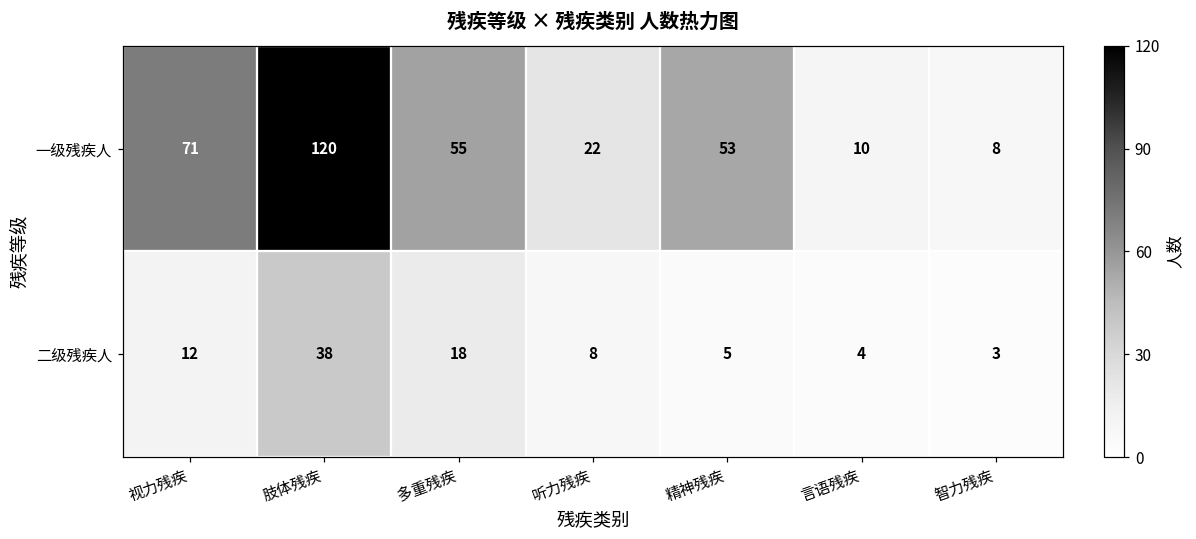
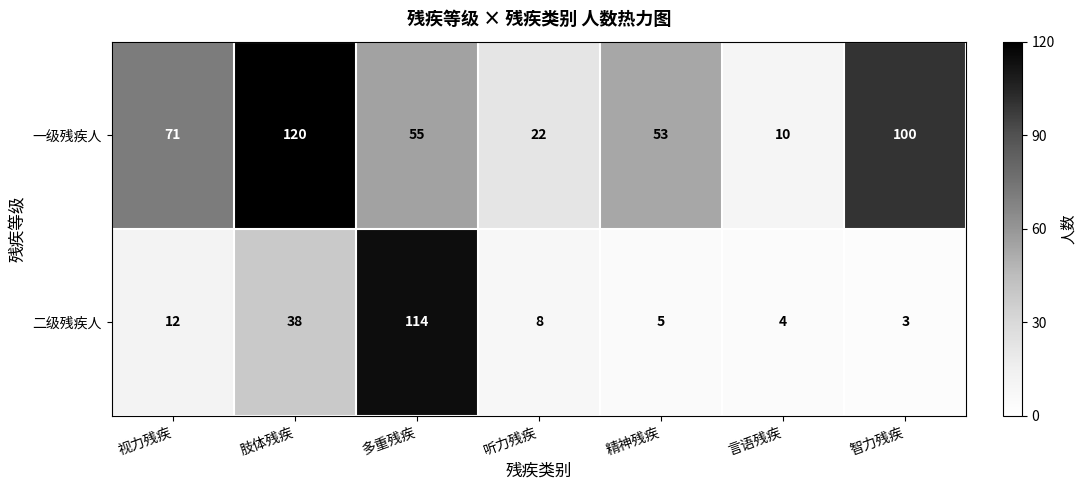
  {
    "一级残疾人": {
      "视力残疾": 71,
      "肢体残疾": 120,
      "多重残疾": 55,
      "听力残疾": 22,
      "精神残疾": 53,
      "言语残疾": 10,
-     "智力残疾": 8
+     "智力残疾": 100
    },
    "二级残疾人": {
      "视力残疾": 12,
      "肢体残疾": 38,
-     "多重残疾": 18,
+     "多重残疾": 114,
      "听力残疾": 8,
      "精神残疾": 5,
      "言语残疾": 4,
      "智力残疾": 3
    }
  }
